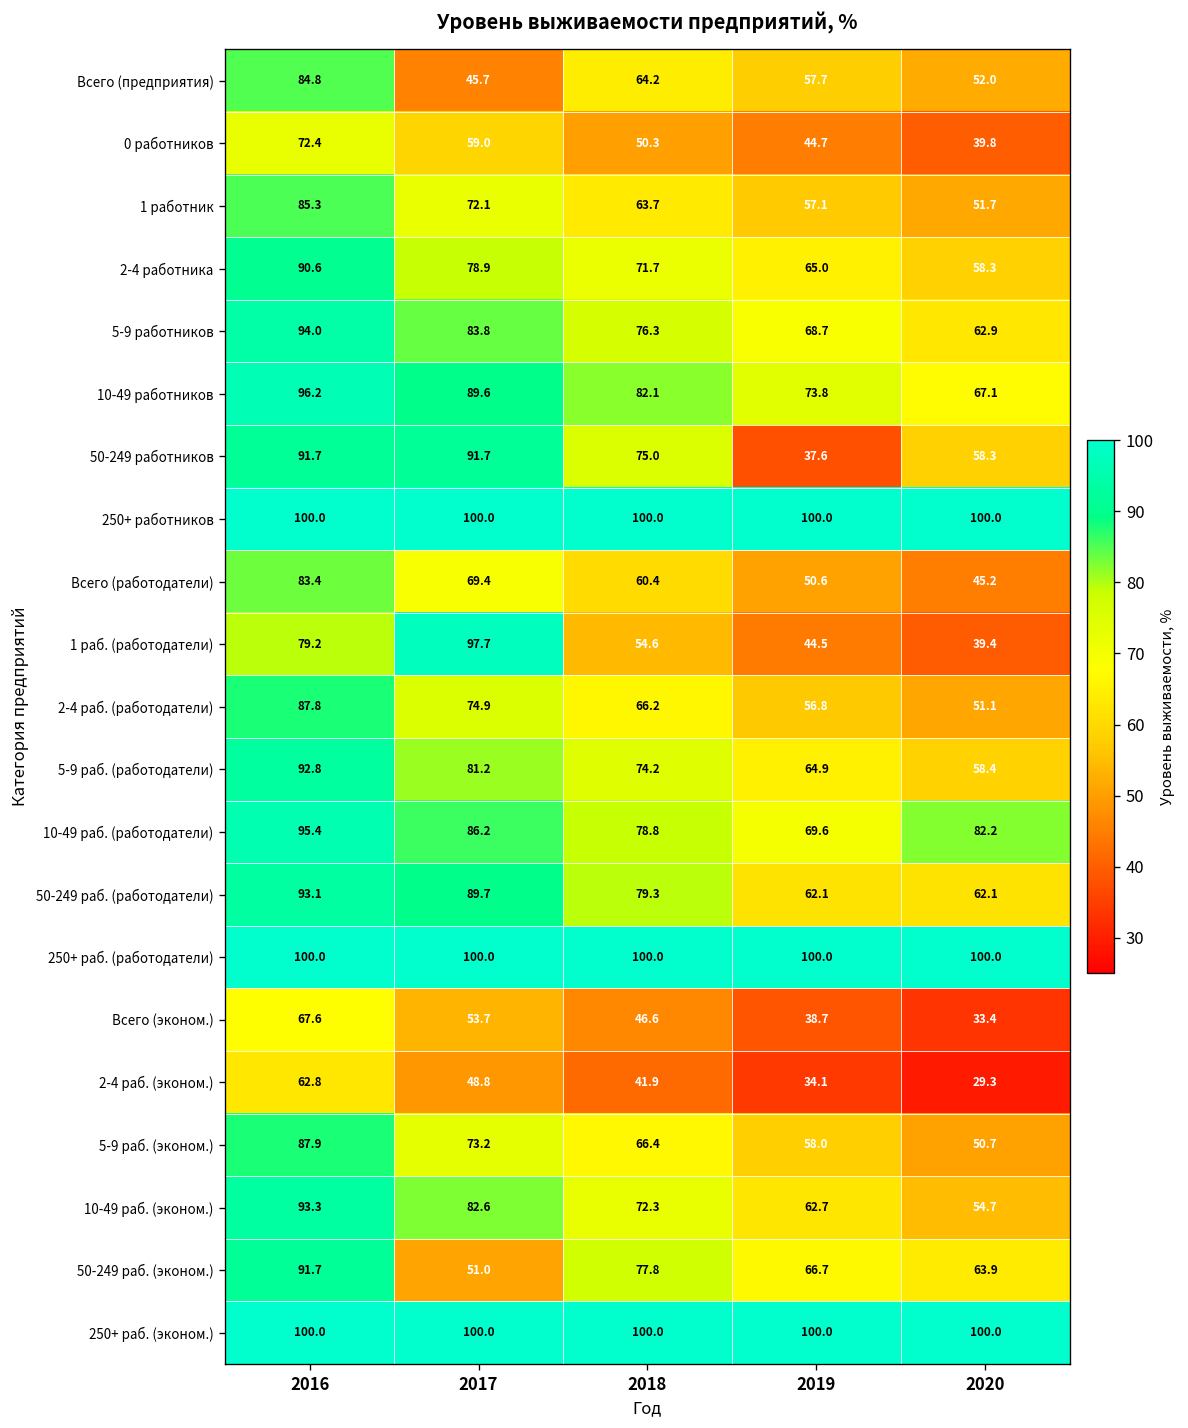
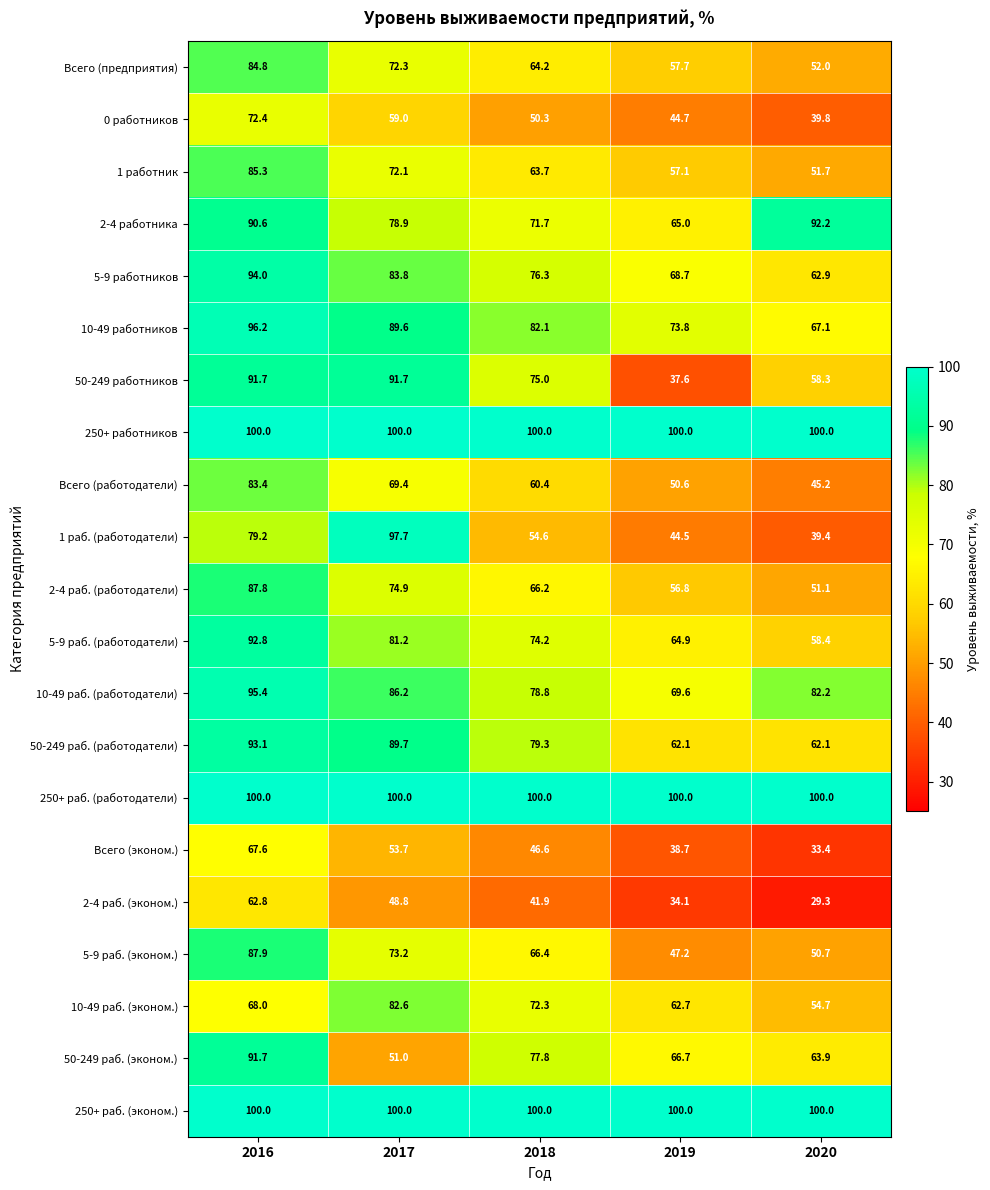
  {
    "Всего (предприятия)": {
      "2016": 84.8,
-     "2017": 45.7,
+     "2017": 72.3,
      "2018": 64.2,
      "2019": 57.7,
      "2020": 52.0
    },
    "0 работников": {
      "2016": 72.4,
      "2017": 59.0,
      "2018": 50.3,
      "2019": 44.7,
      "2020": 39.8
    },
    "1 работник": {
      "2016": 85.3,
      "2017": 72.1,
      "2018": 63.7,
      "2019": 57.1,
      "2020": 51.7
    },
    "2-4 работника": {
      "2016": 90.6,
      "2017": 78.9,
      "2018": 71.7,
      "2019": 65.0,
-     "2020": 58.3
+     "2020": 92.2
    },
    "5-9 работников": {
      "2016": 94.0,
      "2017": 83.8,
      "2018": 76.3,
      "2019": 68.7,
      "2020": 62.9
    },
    "10-49 работников": {
      "2016": 96.2,
      "2017": 89.6,
      "2018": 82.1,
      "2019": 73.8,
      "2020": 67.1
    },
    "50-249 работников": {
      "2016": 91.7,
      "2017": 91.7,
      "2018": 75.0,
      "2019": 37.6,
      "2020": 58.3
    },
    "250+ работников": {
      "2016": 100.0,
      "2017": 100.0,
      "2018": 100.0,
      "2019": 100.0,
      "2020": 100.0
    },
    "Всего (работодатели)": {
      "2016": 83.4,
      "2017": 69.4,
      "2018": 60.4,
      "2019": 50.6,
      "2020": 45.2
    },
    "1 раб. (работодатели)": {
      "2016": 79.2,
      "2017": 97.7,
      "2018": 54.6,
      "2019": 44.5,
      "2020": 39.4
    },
    "2-4 раб. (работодатели)": {
      "2016": 87.8,
      "2017": 74.9,
      "2018": 66.2,
      "2019": 56.8,
      "2020": 51.1
    },
    "5-9 раб. (работодатели)": {
      "2016": 92.8,
      "2017": 81.2,
      "2018": 74.2,
      "2019": 64.9,
      "2020": 58.4
    },
    "10-49 раб. (работодатели)": {
      "2016": 95.4,
      "2017": 86.2,
      "2018": 78.8,
      "2019": 69.6,
      "2020": 82.2
    },
    "50-249 раб. (работодатели)": {
      "2016": 93.1,
      "2017": 89.7,
      "2018": 79.3,
      "2019": 62.1,
      "2020": 62.1
    },
    "250+ раб. (работодатели)": {
      "2016": 100.0,
      "2017": 100.0,
      "2018": 100.0,
      "2019": 100.0,
      "2020": 100.0
    },
    "Всего (эконом.)": {
      "2016": 67.6,
      "2017": 53.7,
      "2018": 46.6,
      "2019": 38.7,
      "2020": 33.4
    },
    "2-4 раб. (эконом.)": {
      "2016": 62.8,
      "2017": 48.8,
      "2018": 41.9,
      "2019": 34.1,
      "2020": 29.3
    },
    "5-9 раб. (эконом.)": {
      "2016": 87.9,
      "2017": 73.2,
      "2018": 66.4,
-     "2019": 58.0,
+     "2019": 47.2,
      "2020": 50.7
    },
    "10-49 раб. (эконом.)": {
-     "2016": 93.3,
+     "2016": 68.0,
      "2017": 82.6,
      "2018": 72.3,
      "2019": 62.7,
      "2020": 54.7
    },
    "50-249 раб. (эконом.)": {
      "2016": 91.7,
      "2017": 51.0,
      "2018": 77.8,
      "2019": 66.7,
      "2020": 63.9
    },
    "250+ раб. (эконом.)": {
      "2016": 100.0,
      "2017": 100.0,
      "2018": 100.0,
      "2019": 100.0,
      "2020": 100.0
    }
  }
